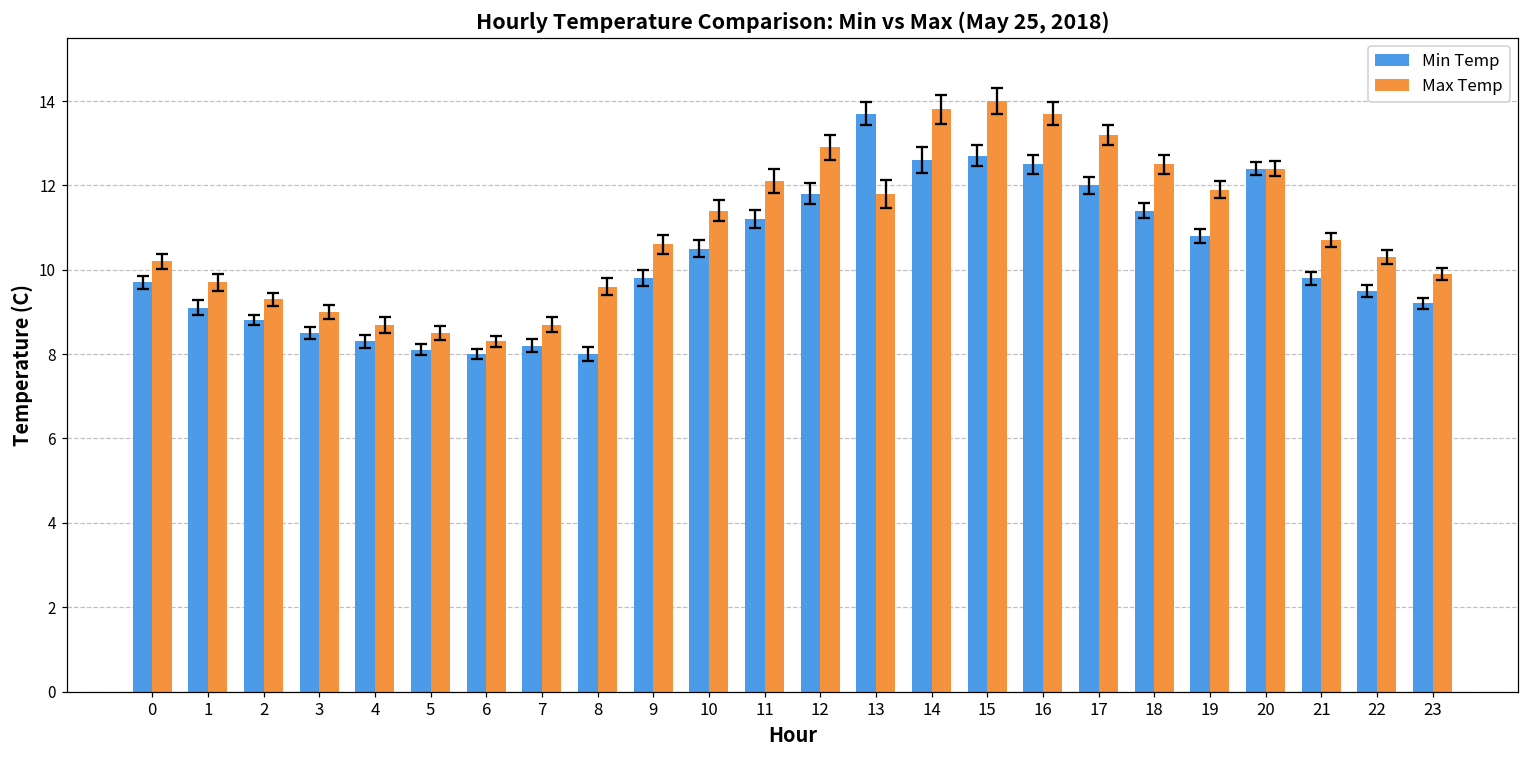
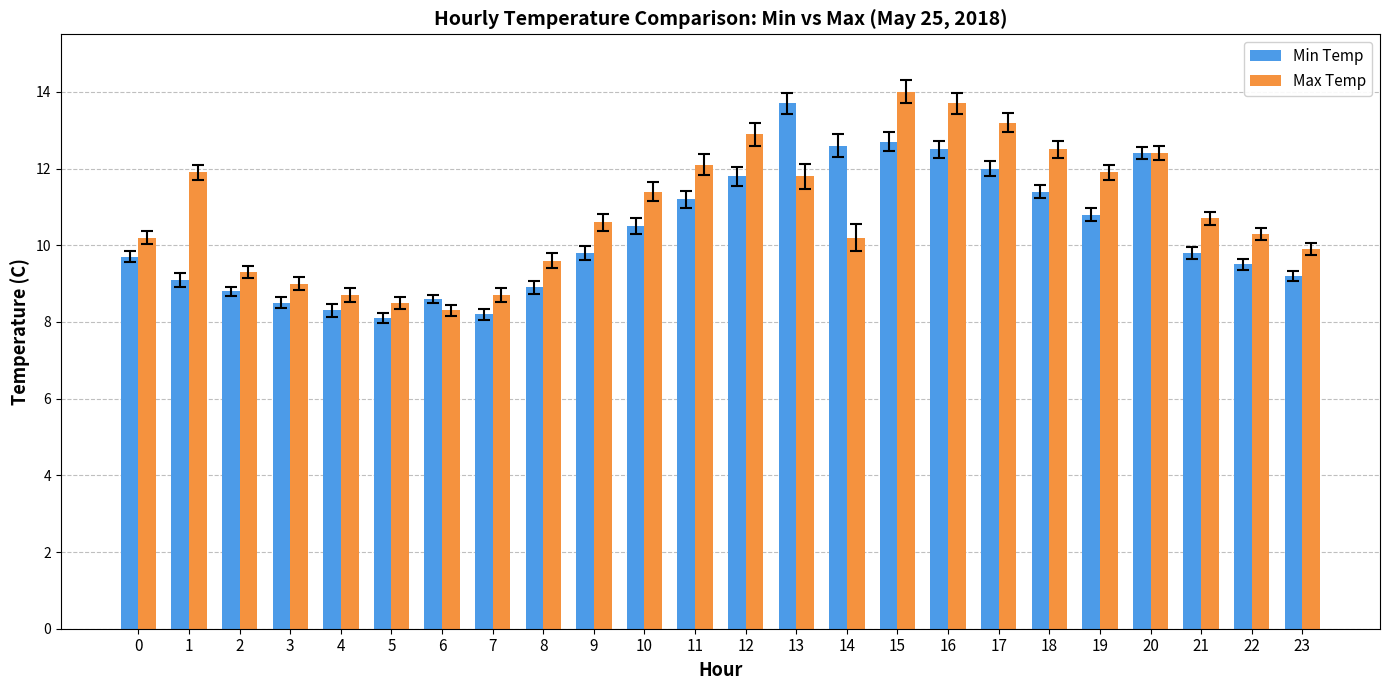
  {
    "Min Temp": {
      "0": 9.7,
      "1": 9.1,
      "2": 8.8,
      "3": 8.5,
      "4": 8.3,
      "5": 8.1,
-     "6": 8.0,
+     "6": 8.6,
      "7": 8.2,
-     "8": 8.0,
+     "8": 8.9,
      "9": 9.8,
      "10": 10.5,
      "11": 11.2,
      "12": 11.8,
      "13": 13.7,
      "14": 12.6,
      "15": 12.7,
      "16": 12.5,
      "17": 12.0,
      "18": 11.4,
      "19": 10.8,
      "20": 12.4,
      "21": 9.8,
      "22": 9.5,
      "23": 9.2
    },
    "Max Temp": {
      "0": 10.2,
-     "1": 9.7,
+     "1": 11.9,
      "2": 9.3,
      "3": 9.0,
      "4": 8.7,
      "5": 8.5,
      "6": 8.3,
      "7": 8.7,
      "8": 9.6,
      "9": 10.6,
      "10": 11.4,
      "11": 12.1,
      "12": 12.9,
      "13": 11.8,
-     "14": 13.8,
+     "14": 10.2,
      "15": 14.0,
      "16": 13.7,
      "17": 13.2,
      "18": 12.5,
      "19": 11.9,
      "20": 12.4,
      "21": 10.7,
      "22": 10.3,
      "23": 9.9
    }
  }
